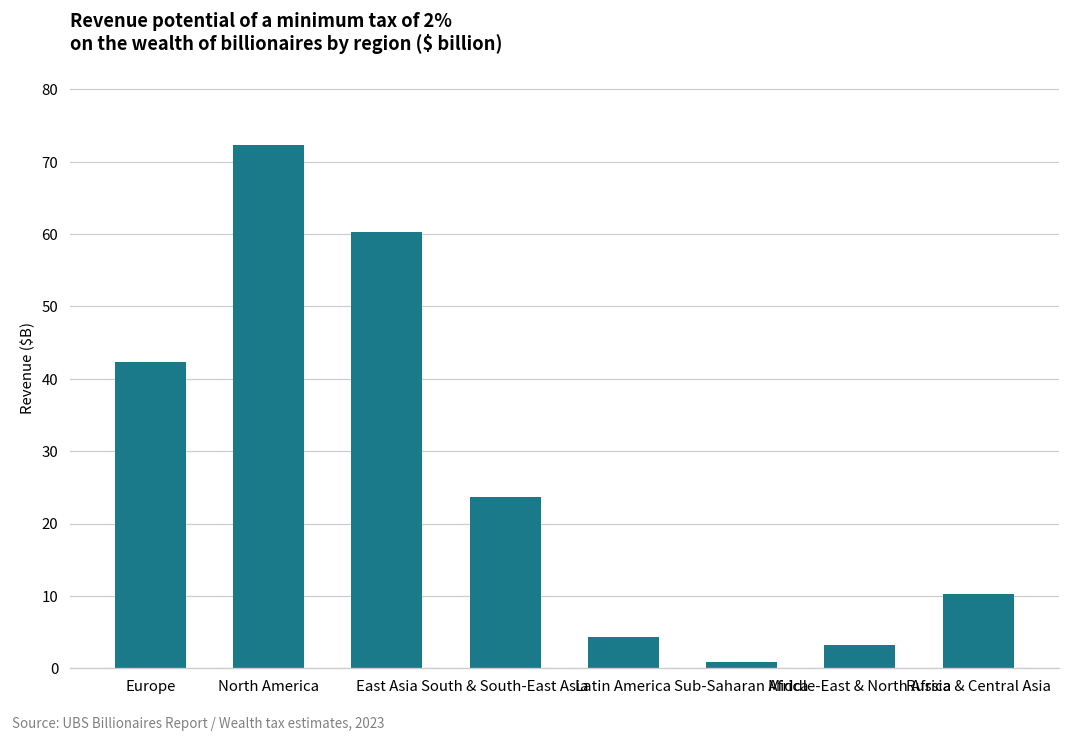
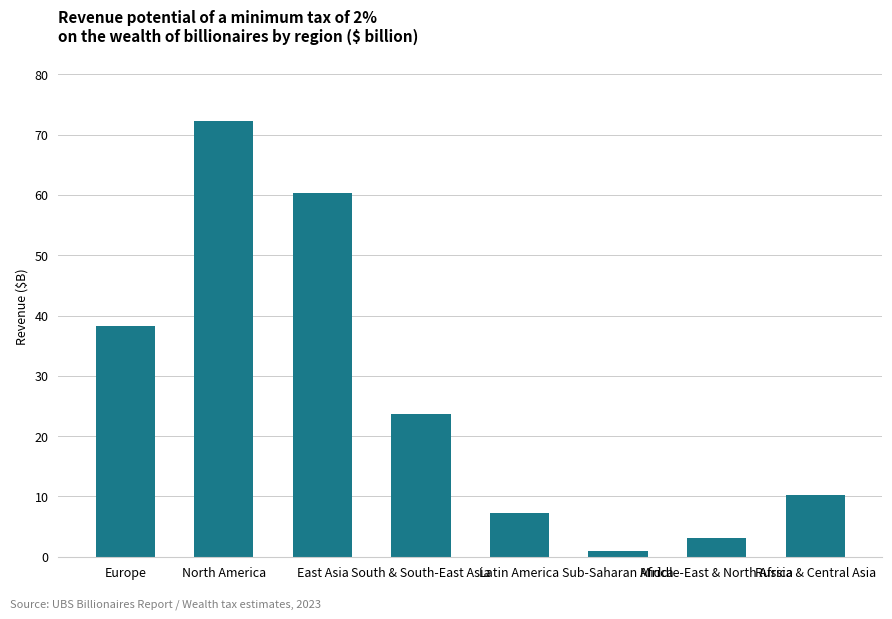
  {
-   "Europe": 42,
+   "Europe": 38,
    "North America": 72,
    "East Asia": 60,
    "South & South-East Asia": 24,
-   "Latin America": 4
+   "Latin America": 7
  }
